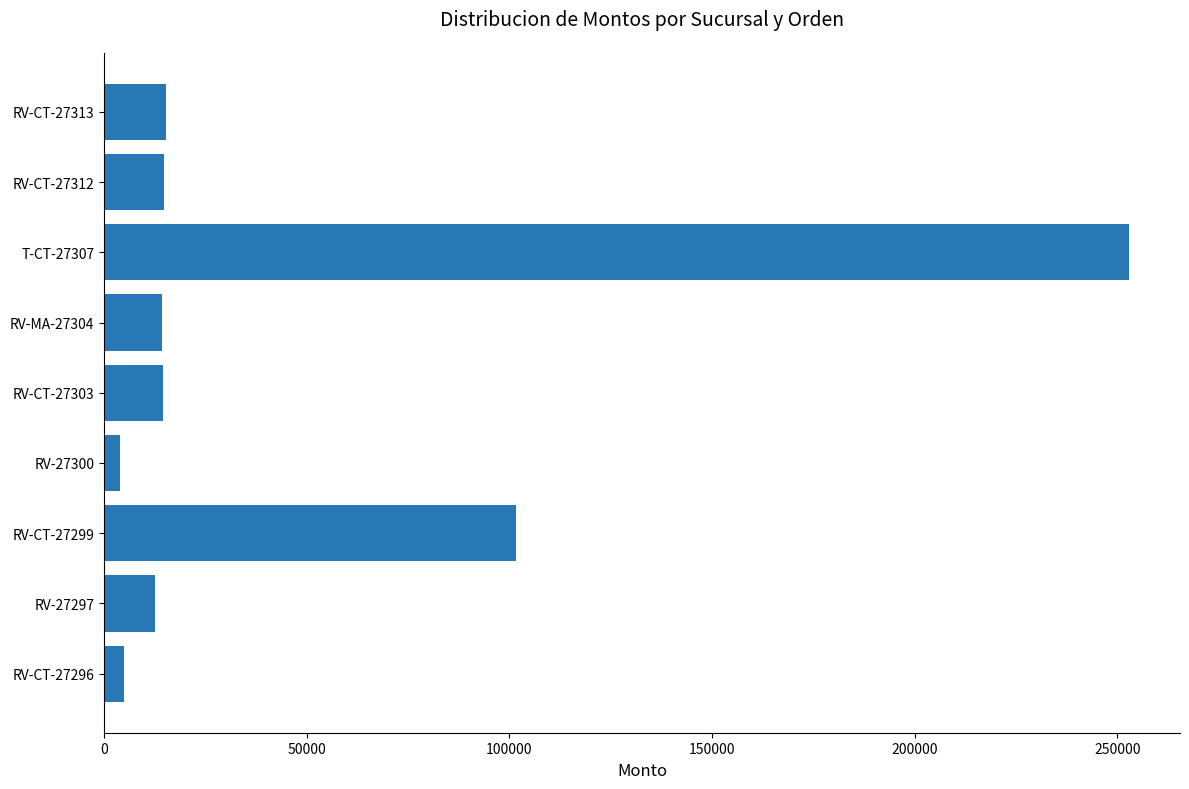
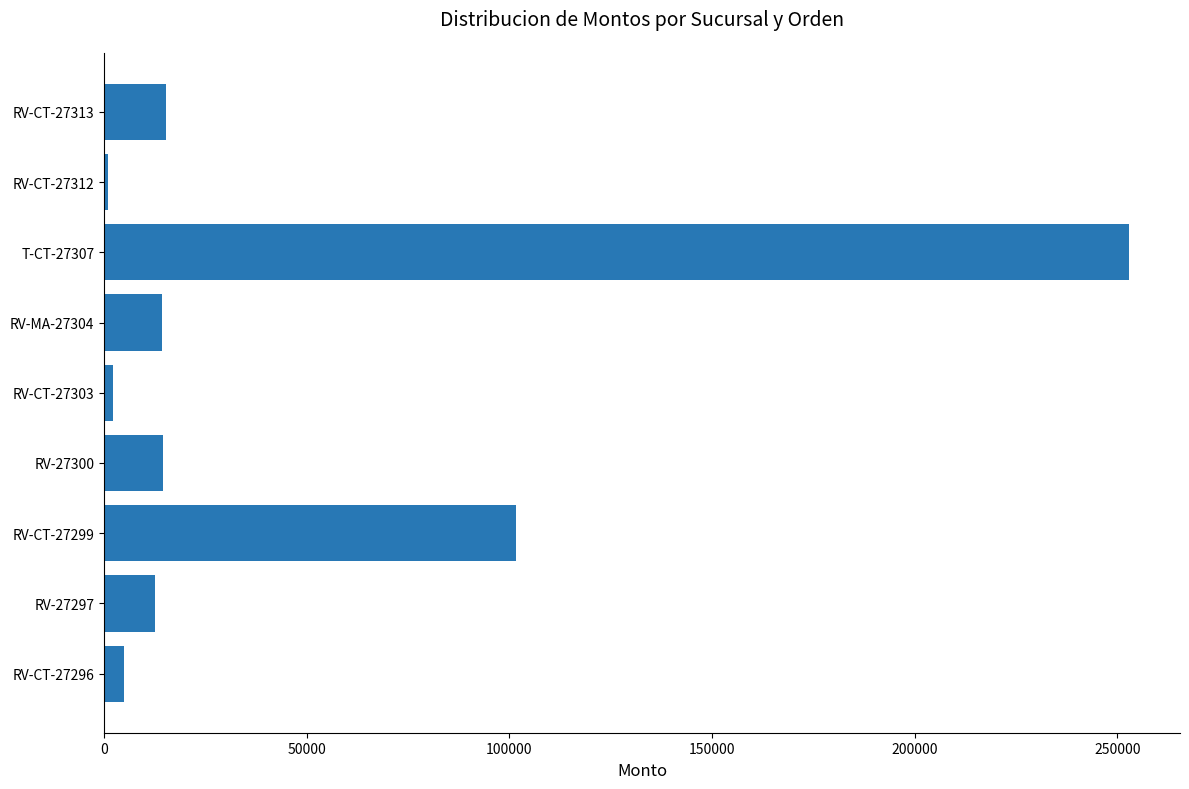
  {
    "RV-CT-27313": 15000,
-   "RV-CT-27312": 15000,
+   "RV-CT-27312": 1000,
    "T-CT-27307": 253000,
    "RV-MA-27304": 14000,
-   "RV-CT-27303": 15000,
-   "RV-27300": 4000,
+   "RV-CT-27303": 2000,
+   "RV-27300": 15000,
    "RV-CT-27299": 102000,
    "RV-27297": 12000,
    "RV-CT-27296": 5000
  }
